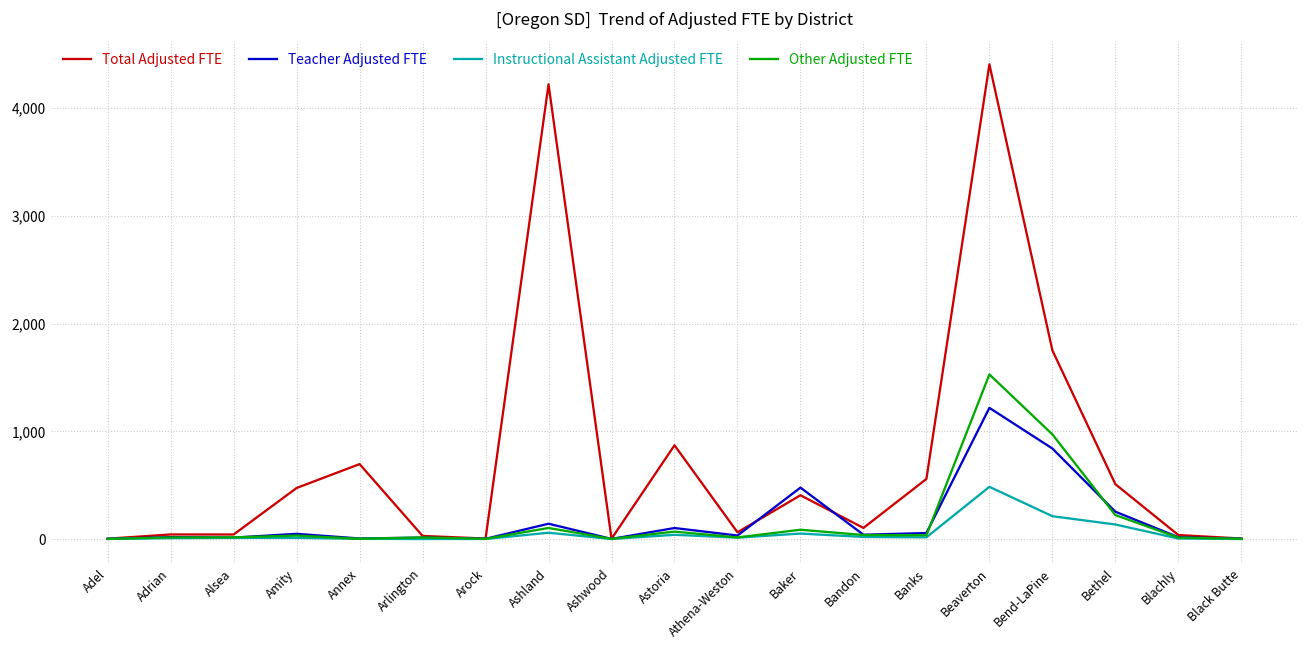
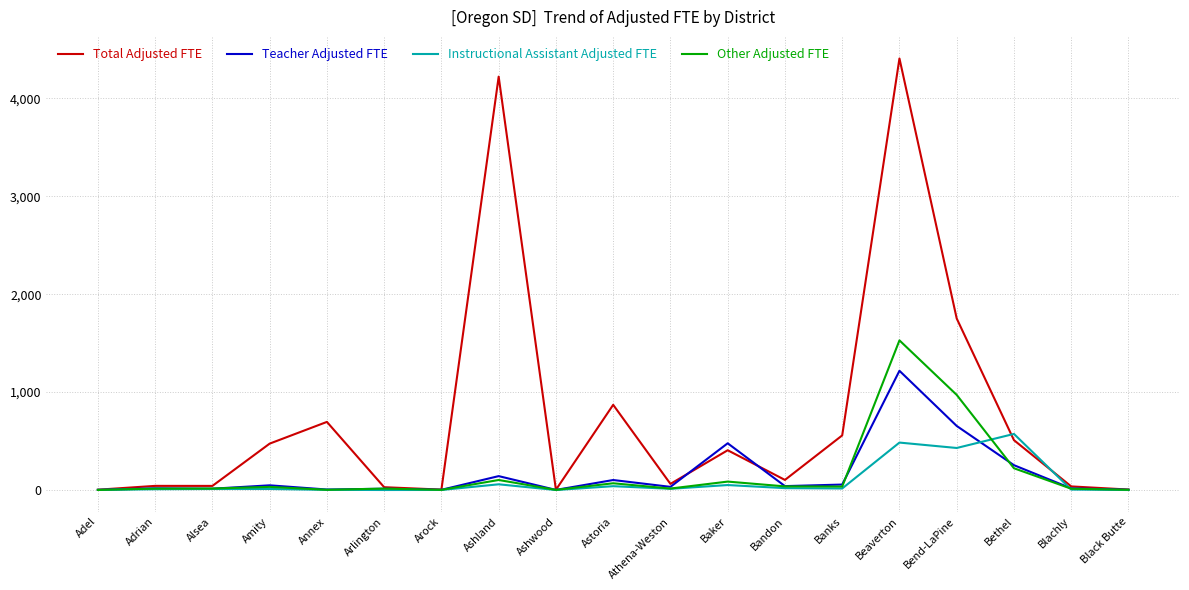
  {
    "Total Adjusted FTE": {
      "Alsea": "0",
      "Amity": "500",
      "Annex": "700",
      "Ashland": "4,200",
      "Astoria": "900",
      "Athena-Weston": "100",
      "Baker": "400",
      "Bandon": "100",
      "Banks": "600",
      "Beaverton": "4,400",
      "Bend-LaPine": "1,800",
      "Bethel": "500"
    },
    "Teacher Adjusted FTE": {
      "Ashland": "100",
      "Astoria": "100",
      "Baker": "500",
      "Beaverton": "1,200",
-     "Bend-LaPine": "800",
+     "Bend-LaPine": "700",
      "Bethel": "300"
    },
    "Instructional Assistant Adjusted FTE": {
      "Ashland": "100",
      "Astoria": "0",
      "Baker": "100",
      "Beaverton": "500",
-     "Bend-LaPine": "200",
-     "Bethel": "100"
+     "Bend-LaPine": "400",
+     "Bethel": "600"
    },
    "Other Adjusted FTE": {
      "Ashland": "100",
      "Astoria": "100",
      "Baker": "100",
      "Beaverton": "1,500",
      "Bend-LaPine": "1,000",
      "Bethel": "200"
    }
  }
